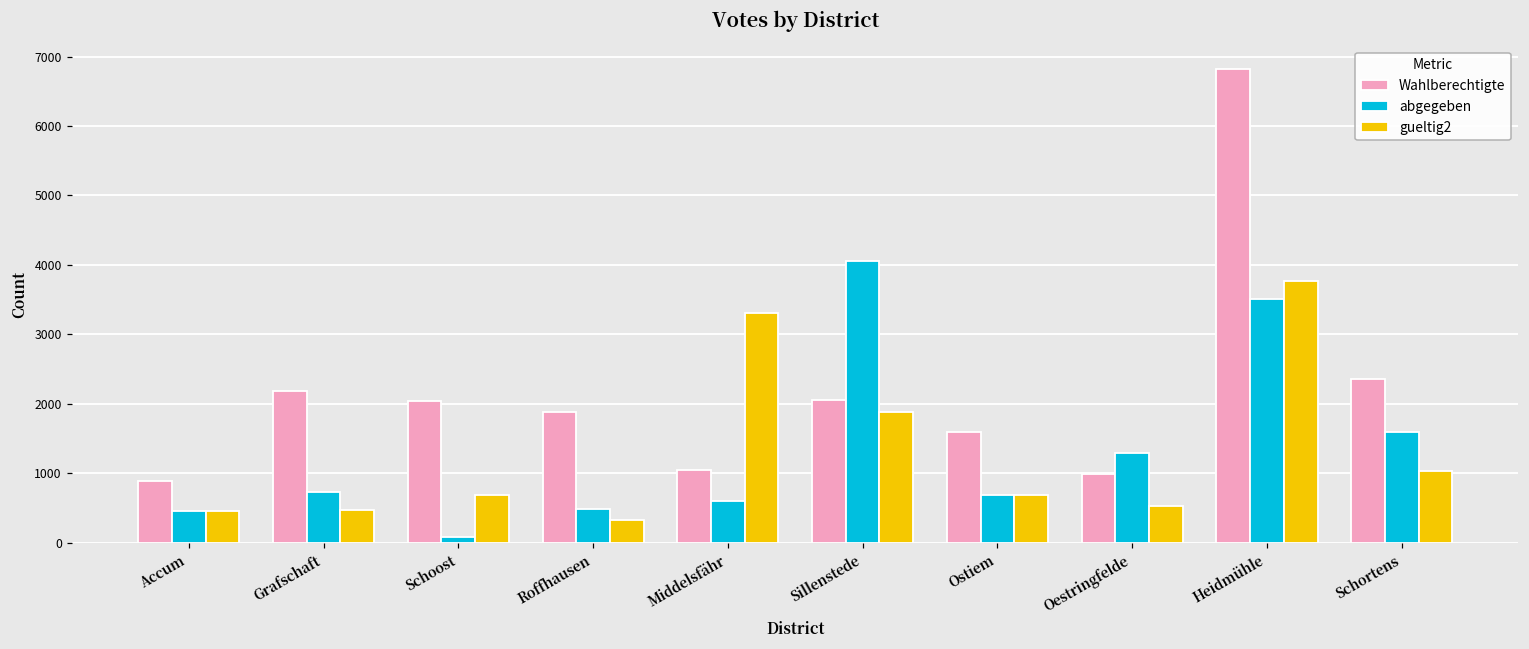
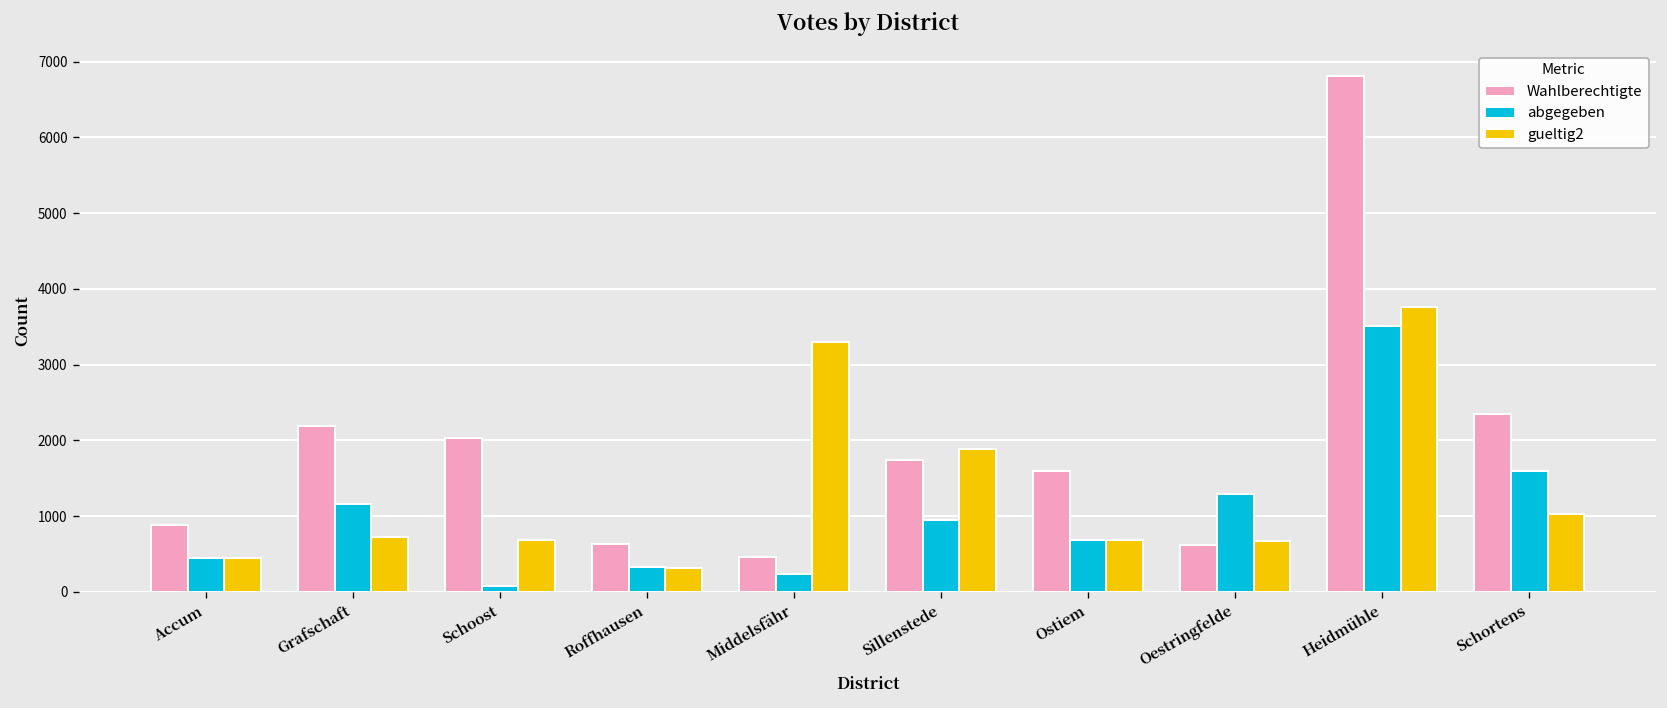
  {
    "Wahlberechtigte": {
      "Accum": 900,
      "Grafschaft": 2200,
      "Schoost": 2000,
-     "Roffhausen": 1900,
-     "Middelsfähr": 1000,
-     "Sillenstede": 2100,
+     "Roffhausen": 600,
+     "Middelsfähr": 500,
+     "Sillenstede": 1700,
      "Ostiem": 1600,
-     "Oestringfelde": 1000,
+     "Oestringfelde": 600,
      "Heidmühle": 6800,
      "Schortens": 2400
    },
    "abgegeben": {
      "Accum": 500,
-     "Grafschaft": 700,
+     "Grafschaft": 1200,
      "Schoost": 100,
-     "Roffhausen": 500,
-     "Middelsfähr": 600,
-     "Sillenstede": 4100,
+     "Roffhausen": 300,
+     "Middelsfähr": 200,
+     "Sillenstede": 900,
      "Ostiem": 700,
      "Oestringfelde": 1300,
      "Heidmühle": 3500,
      "Schortens": 1600
    },
    "gueltig2": {
      "Accum": 500,
-     "Grafschaft": 500,
+     "Grafschaft": 700,
      "Schoost": 700,
      "Roffhausen": 300,
      "Middelsfähr": 3300,
      "Sillenstede": 1900,
      "Ostiem": 700,
-     "Oestringfelde": 500,
+     "Oestringfelde": 700,
      "Heidmühle": 3800,
      "Schortens": 1000
    }
  }
